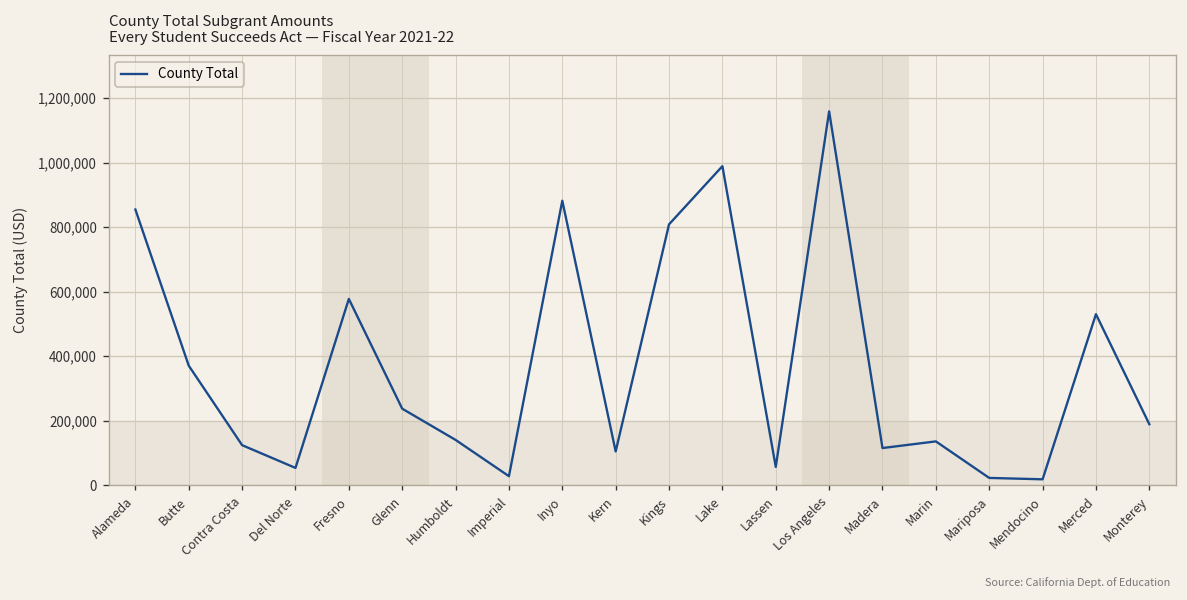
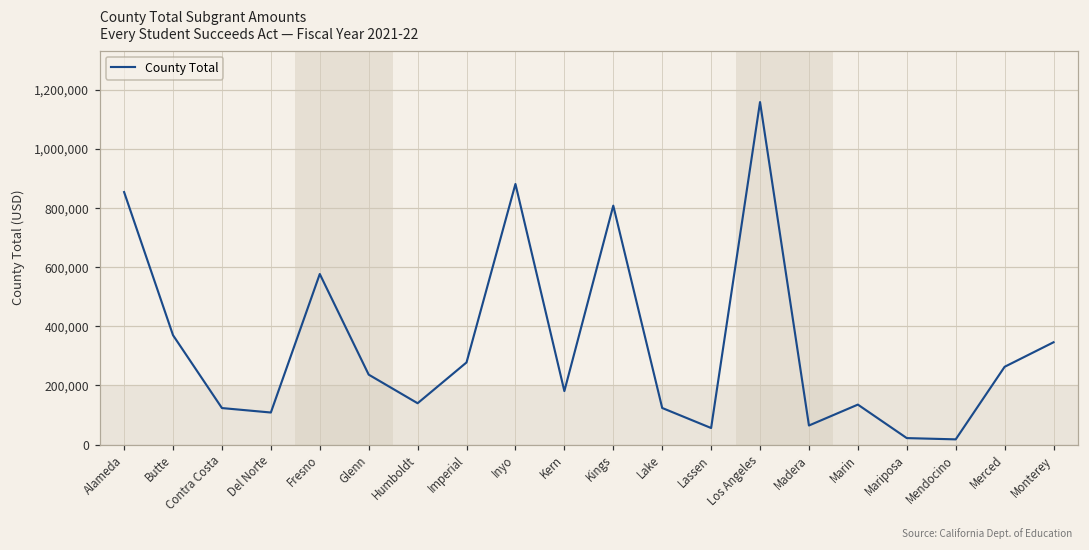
  {
    "Alameda": "850,000",
    "Butte": "370,000",
    "Contra Costa": "120,000",
-   "Del Norte": "50,000",
+   "Del Norte": "110,000",
    "Fresno": "580,000",
    "Glenn": "240,000",
    "Humboldt": "140,000",
-   "Imperial": "30,000",
+   "Imperial": "280,000",
    "Inyo": "880,000",
-   "Kern": "100,000",
+   "Kern": "180,000",
    "Kings": "810,000",
-   "Lake": "990,000",
+   "Lake": "120,000",
    "Lassen": "60,000",
    "Los Angeles": "1,160,000",
-   "Madera": "110,000",
+   "Madera": "60,000",
    "Marin": "140,000",
    "Mariposa": "20,000",
    "Mendocino": "20,000",
-   "Merced": "530,000",
-   "Monterey": "190,000"
+   "Merced": "260,000",
+   "Monterey": "350,000"
  }
